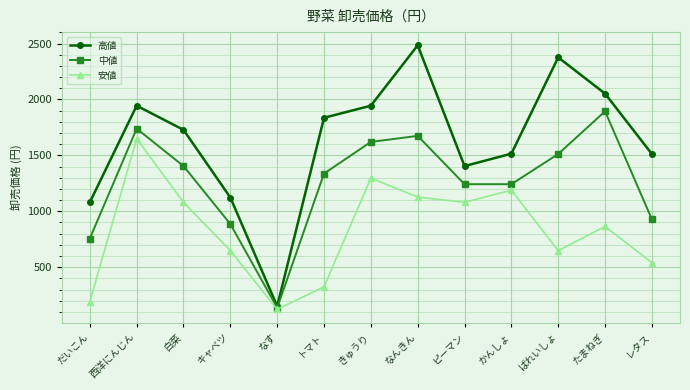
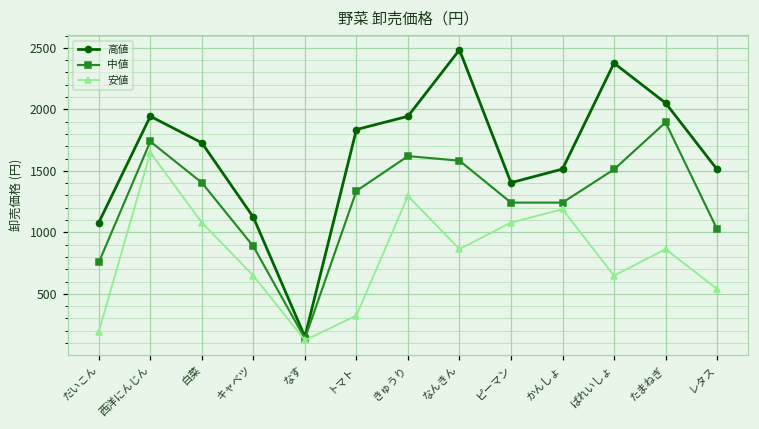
  {
    "高値": {
      "だいこん": 1080,
      "西洋にんじん": 1940,
      "白菜": 1730,
      "キャベツ": 1120,
      "トマト": 1840,
      "きゅうり": 1940,
      "なんきん": 2480,
      "ピーマン": 1400,
      "かんしょ": 1520,
      "ばれいしょ": 2380,
      "たまねぎ": 2050,
      "レタス": 1510
    },
    "中値": {
      "だいこん": 760,
      "西洋にんじん": 1740,
      "白菜": 1400,
      "キャベツ": 890,
      "トマト": 1340,
      "きゅうり": 1620,
-     "なんきん": 1670,
+     "なんきん": 1580,
      "ピーマン": 1240,
      "かんしょ": 1240,
      "ばれいしょ": 1510,
      "たまねぎ": 1890,
-     "レタス": 930
+     "レタス": 1030
    },
    "安値": {
      "だいこん": 190,
      "西洋にんじん": 1650,
      "白菜": 1080,
      "キャベツ": 650,
      "トマト": 320,
      "きゅうり": 1300,
-     "なんきん": 1130,
+     "なんきん": 860,
      "ピーマン": 1080,
      "かんしょ": 1190,
      "ばれいしょ": 650,
      "たまねぎ": 860,
      "レタス": 540
    }
  }
